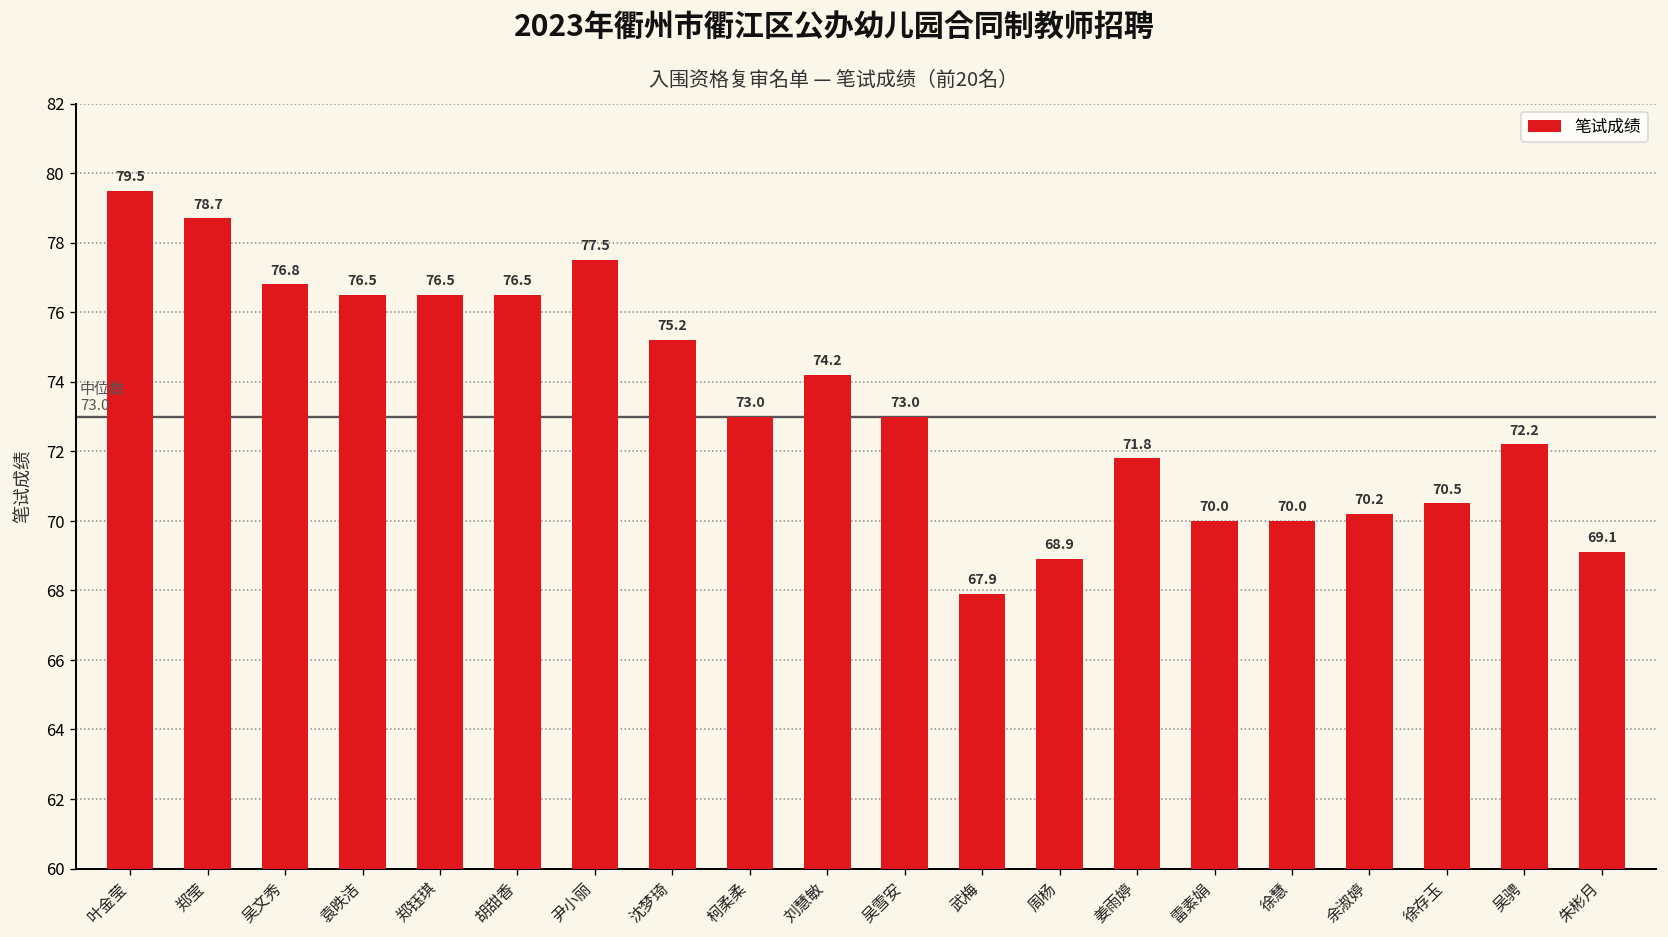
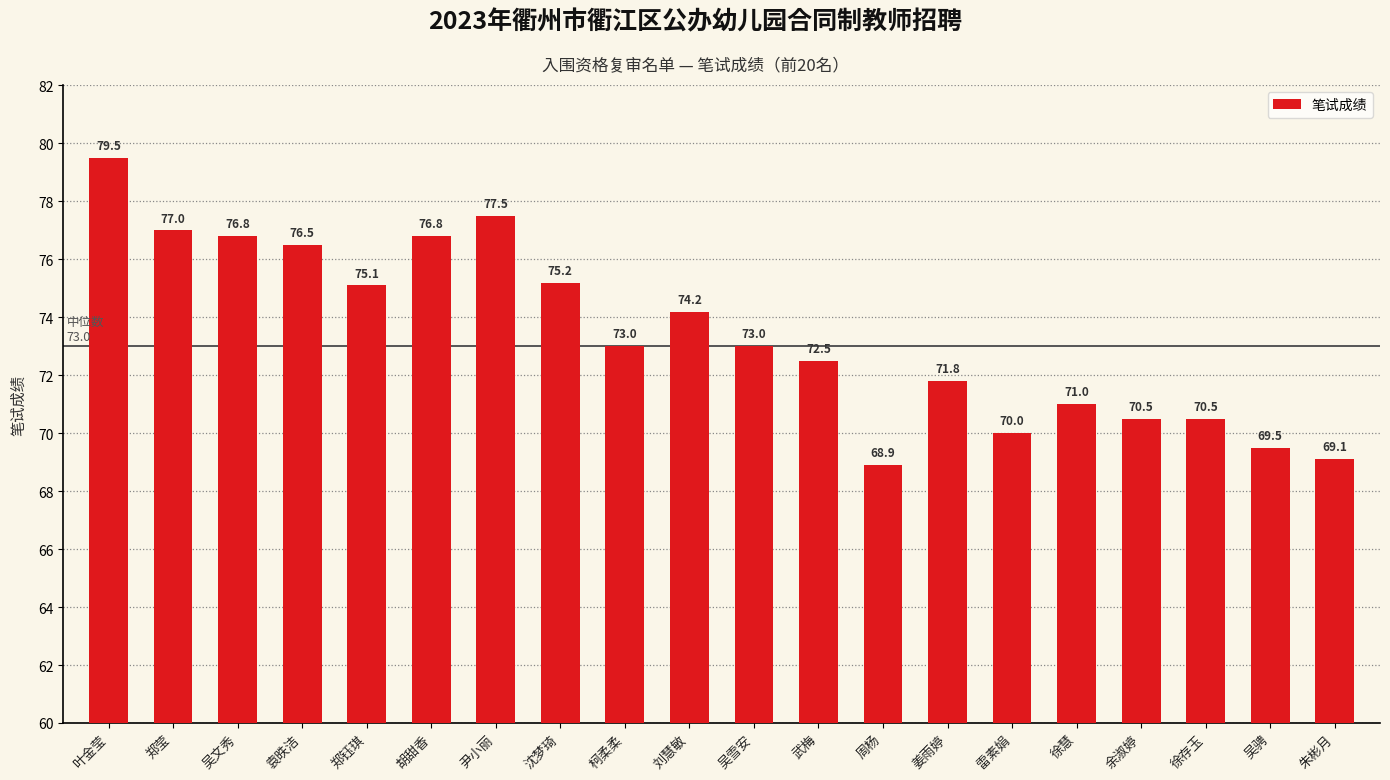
  {
    "叶金莹": 79.5,
-   "郑莹": 78.7,
+   "郑莹": 77.0,
    "吴文秀": 76.8,
    "袁昳洁": 76.5,
-   "郑钰琪": 76.5,
-   "胡甜香": 76.5,
+   "郑钰琪": 75.1,
+   "胡甜香": 76.8,
    "尹小丽": 77.5,
    "沈梦琦": 75.2,
    "柯柔柔": 73.0,
    "刘慧敏": 74.2,
    "吴雪安": 73.0,
-   "武梅": 67.9,
+   "武梅": 72.5,
    "周杨": 68.9,
    "姜雨婷": 71.8,
    "雷素娟": 70.0,
-   "徐慧": 70.0,
-   "余淑婷": 70.2,
+   "徐慧": 71.0,
+   "余淑婷": 70.5,
    "徐存玉": 70.5,
-   "吴骋": 72.2,
+   "吴骋": 69.5,
    "朱彬月": 69.1
  }
